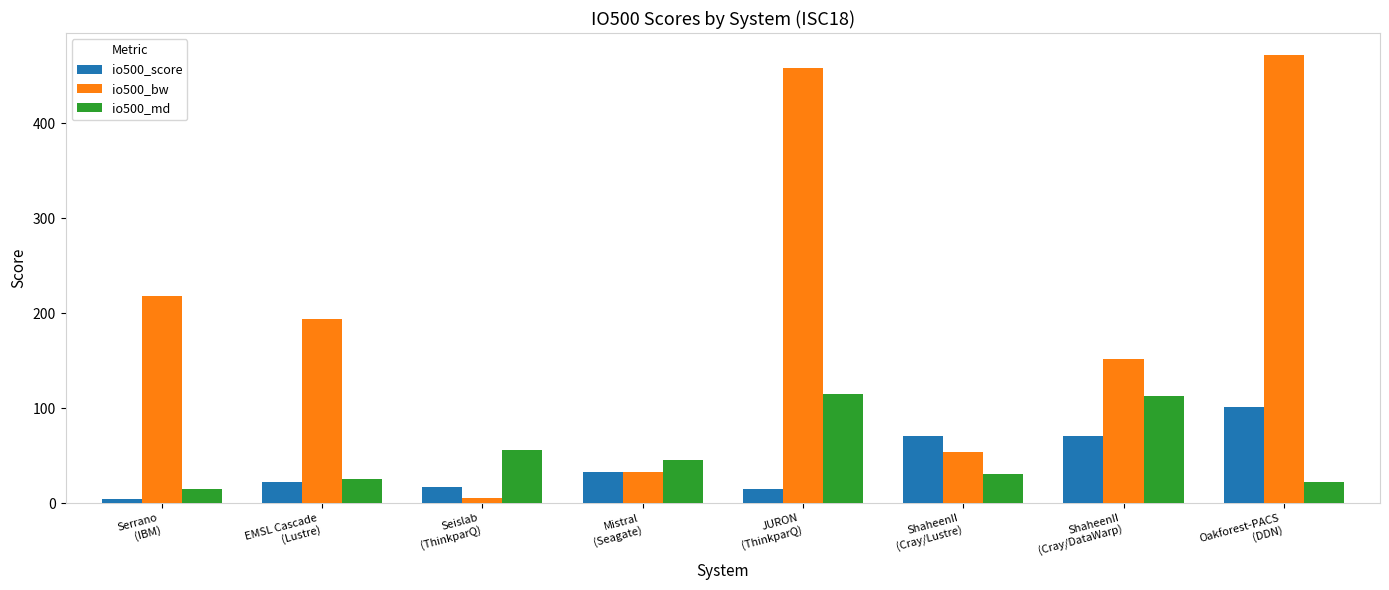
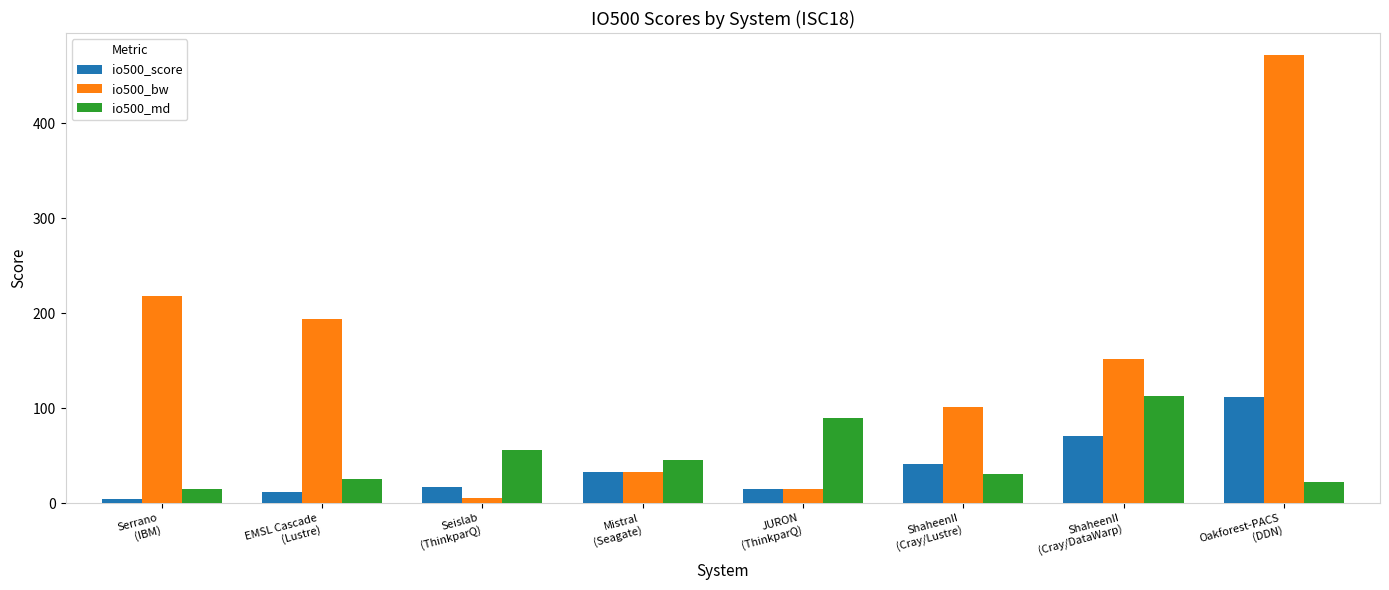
  {
    "io500_score": {
      "Serrano (IBM)": 0,
-     "EMSL Cascade (Lustre)": 20,
+     "EMSL Cascade (Lustre)": 10,
      "Seislab (ThinkparQ)": 20,
      "Mistral (Seagate)": 30,
      "JURON (ThinkparQ)": 10,
-     "ShaheenII (Cray/Lustre)": 70,
+     "ShaheenII (Cray/Lustre)": 40,
      "ShaheenII (Cray/DataWarp)": 70,
-     "Oakforest-PACS (DDN)": 100
+     "Oakforest-PACS (DDN)": 110
    },
    "io500_bw": {
      "Serrano (IBM)": 220,
      "EMSL Cascade (Lustre)": 190,
      "Seislab (ThinkparQ)": 10,
      "Mistral (Seagate)": 30,
-     "JURON (ThinkparQ)": 460,
-     "ShaheenII (Cray/Lustre)": 50,
+     "JURON (ThinkparQ)": 10,
+     "ShaheenII (Cray/Lustre)": 100,
      "ShaheenII (Cray/DataWarp)": 150,
      "Oakforest-PACS (DDN)": 470
    },
    "io500_md": {
      "Serrano (IBM)": 10,
      "EMSL Cascade (Lustre)": 30,
      "Seislab (ThinkparQ)": 60,
      "Mistral (Seagate)": 50,
-     "JURON (ThinkparQ)": 110,
+     "JURON (ThinkparQ)": 90,
      "ShaheenII (Cray/Lustre)": 30,
      "ShaheenII (Cray/DataWarp)": 110,
      "Oakforest-PACS (DDN)": 20
    }
  }
